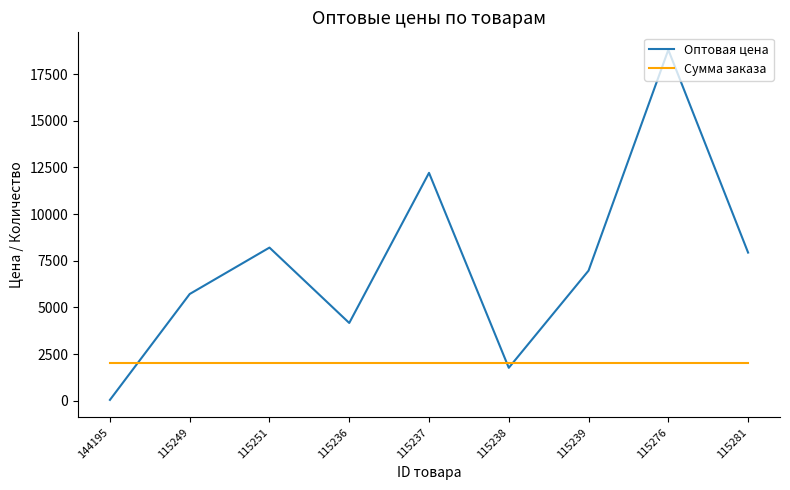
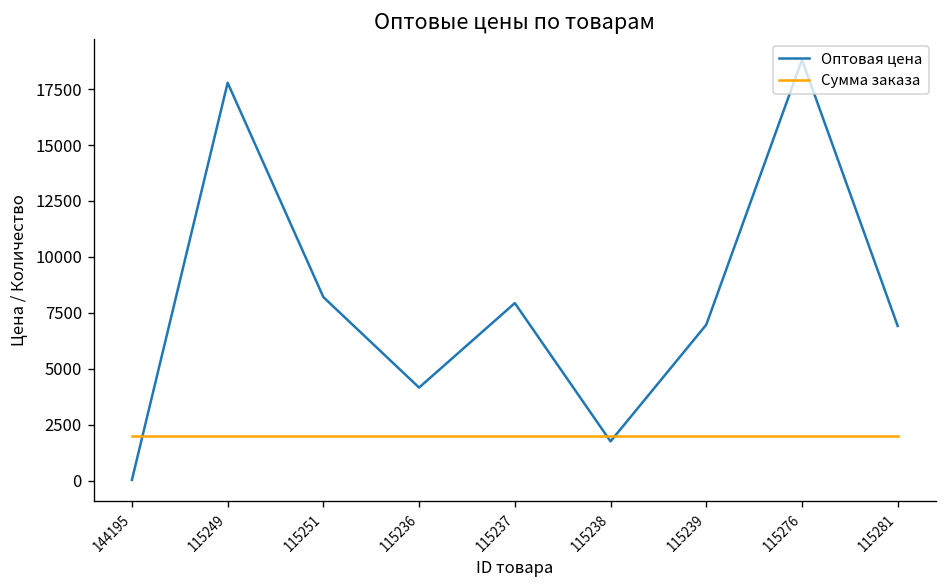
  {
    "Оптовая цена": {
      "144195": 0,
-     "115249": 5700,
+     "115249": 17800,
      "115251": 8200,
      "115236": 4200,
-     "115237": 12200,
+     "115237": 7900,
      "115238": 1800,
      "115239": 7000,
-     "115281": 7900
+     "115281": 6900
    },
    "Сумма заказа": {
      "144195": 2000,
      "115249": 2000,
      "115251": 2000,
      "115236": 2000,
      "115237": 2000,
      "115238": 2000,
      "115239": 2000,
      "115276": 2000,
      "115281": 2000
    }
  }
